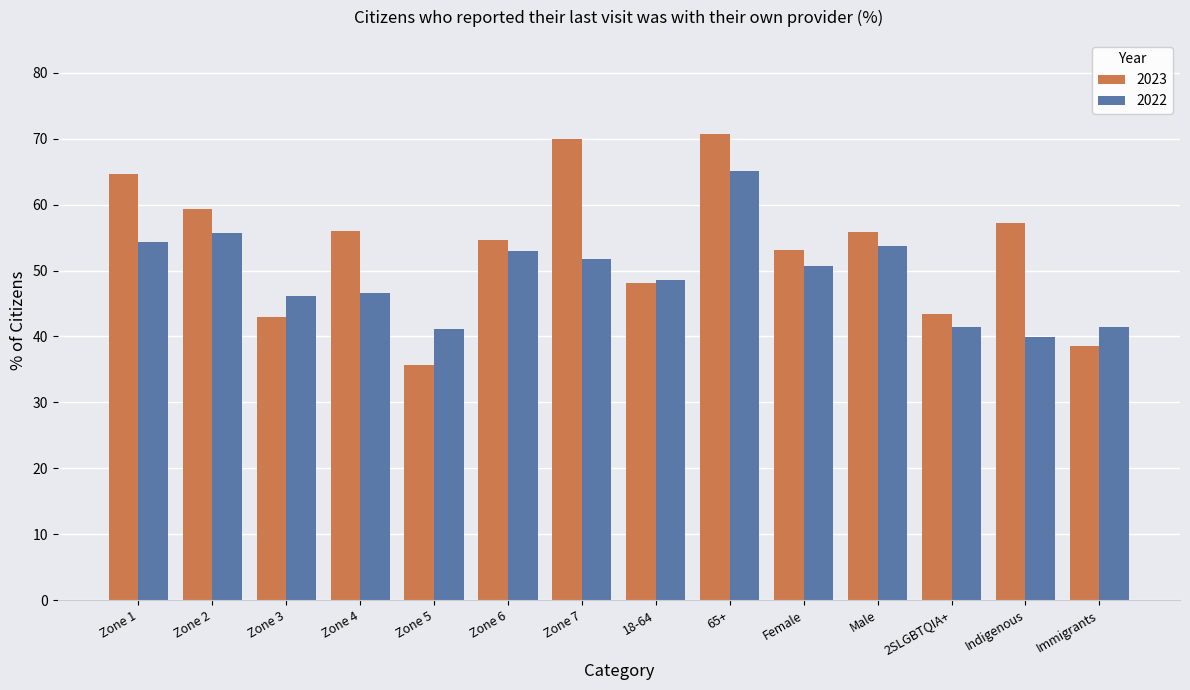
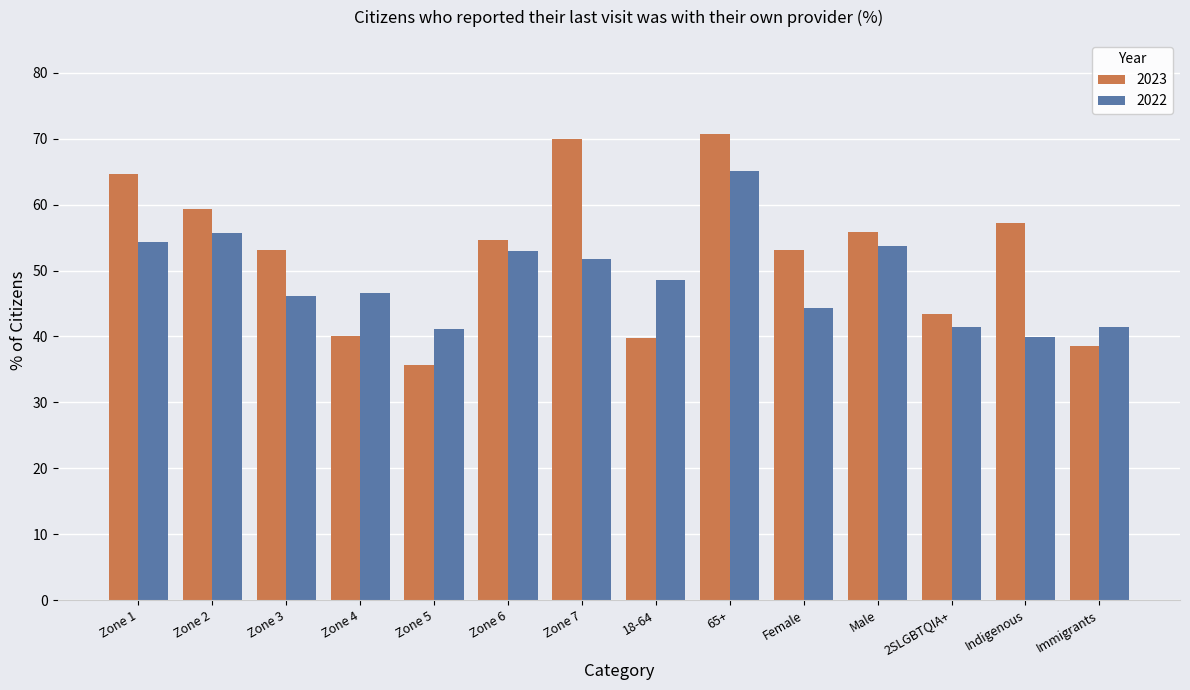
  {
    "2023": {
      "Zone 1": 65,
      "Zone 2": 59,
-     "Zone 3": 43,
-     "Zone 4": 56,
+     "Zone 3": 53,
+     "Zone 4": 40,
      "Zone 5": 36,
      "Zone 6": 55,
      "Zone 7": 70,
-     "18-64": 48,
+     "18-64": 40,
      "65+": 71,
      "Female": 53,
      "Male": 56,
      "2SLGBTQIA+": 43,
      "Indigenous": 57,
      "Immigrants": 39
    },
    "2022": {
      "Zone 1": 54,
      "Zone 2": 56,
      "Zone 3": 46,
      "Zone 4": 47,
      "Zone 5": 41,
      "Zone 6": 53,
      "Zone 7": 52,
      "18-64": 49,
      "65+": 65,
-     "Female": 51,
+     "Female": 44,
      "Male": 54,
      "2SLGBTQIA+": 42,
      "Indigenous": 40,
      "Immigrants": 41
    }
  }
